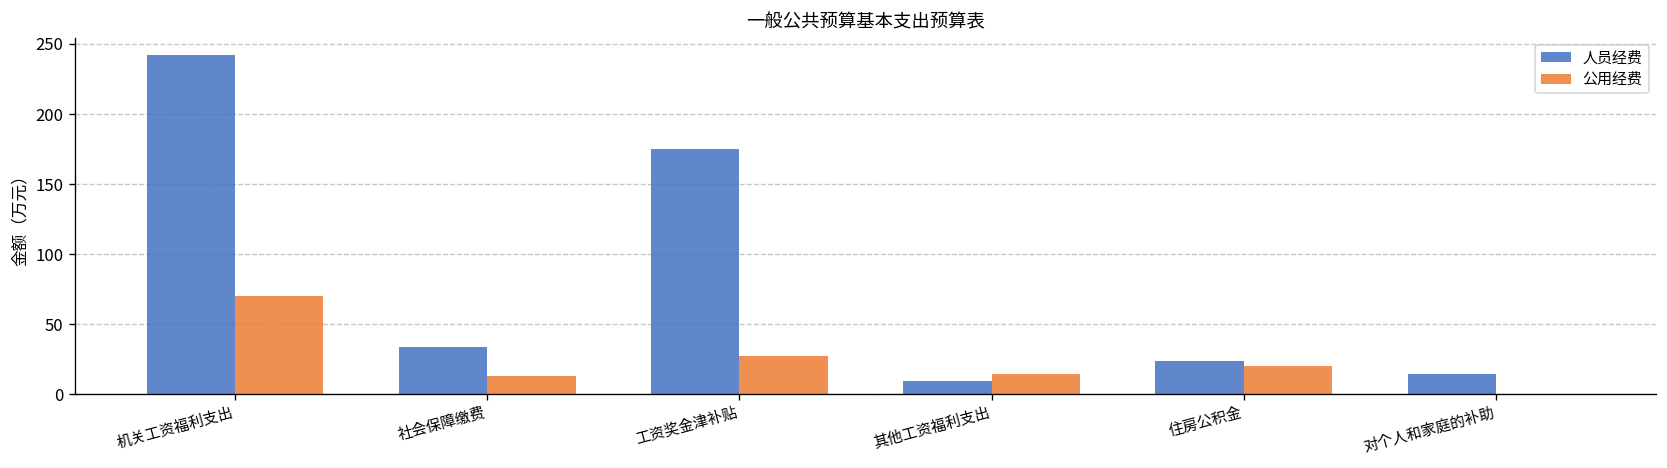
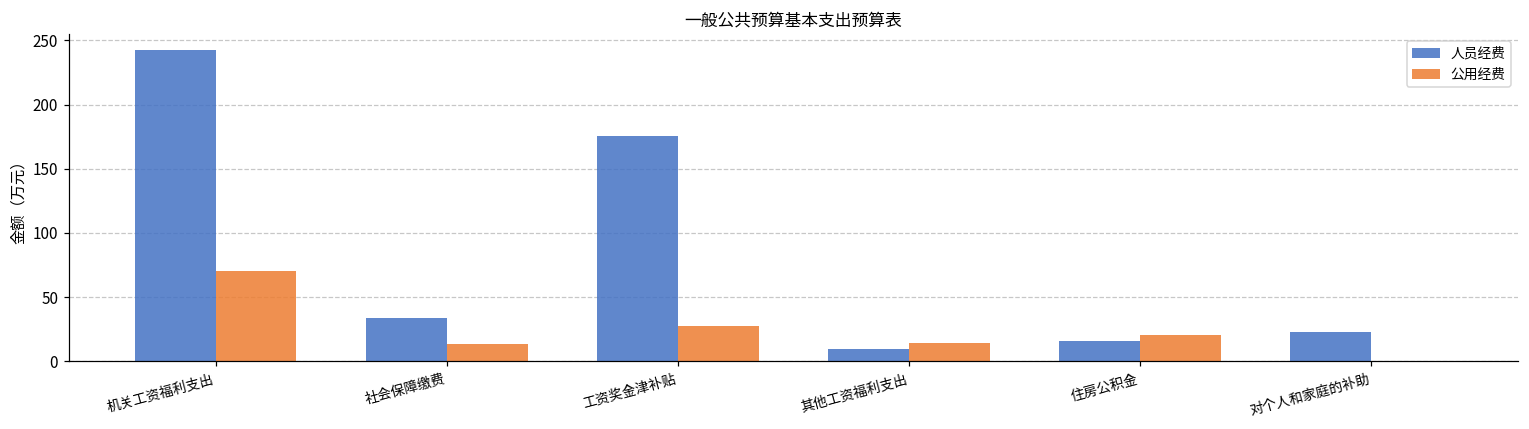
  {
    "人员经费": {
      "机关工资福利支出": 242,
      "社会保障缴费": 34,
      "工资奖金津补贴": 175,
      "其他工资福利支出": 10,
-     "住房公积金": 23,
-     "对个人和家庭的补助": 14
+     "住房公积金": 16,
+     "对个人和家庭的补助": 23
    },
    "公用经费": {
      "机关工资福利支出": 70,
      "社会保障缴费": 13,
      "工资奖金津补贴": 28,
      "其他工资福利支出": 14,
      "住房公积金": 20,
      "对个人和家庭的补助": 0
    }
  }
